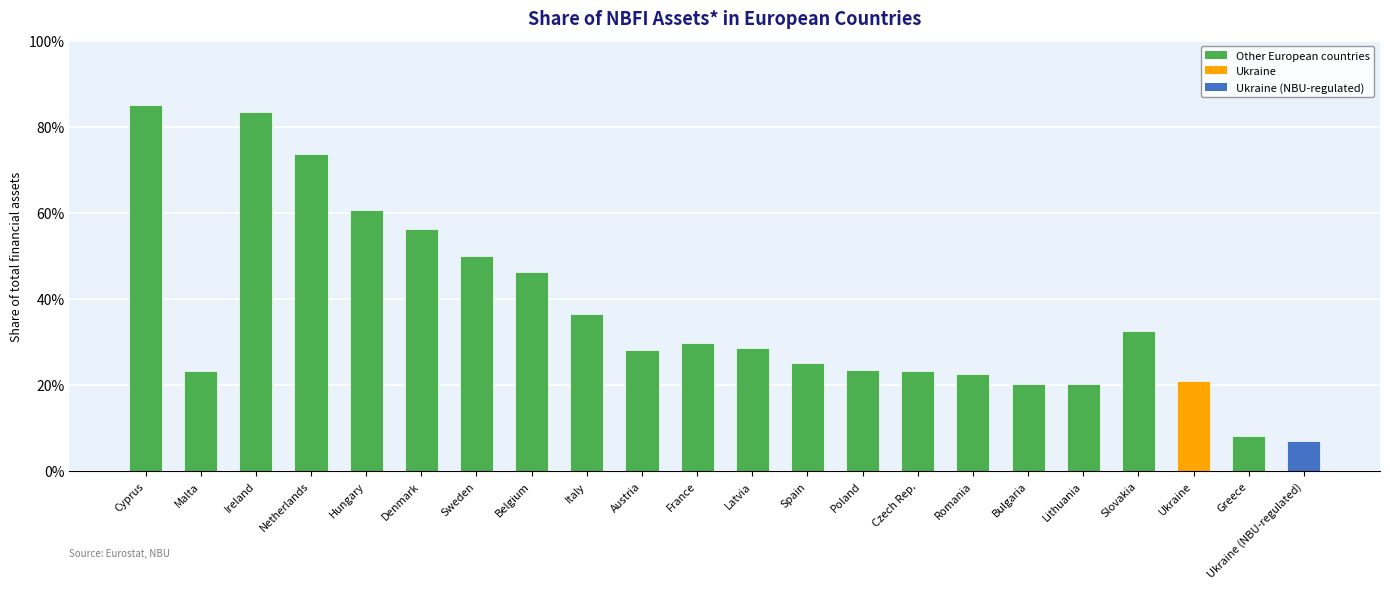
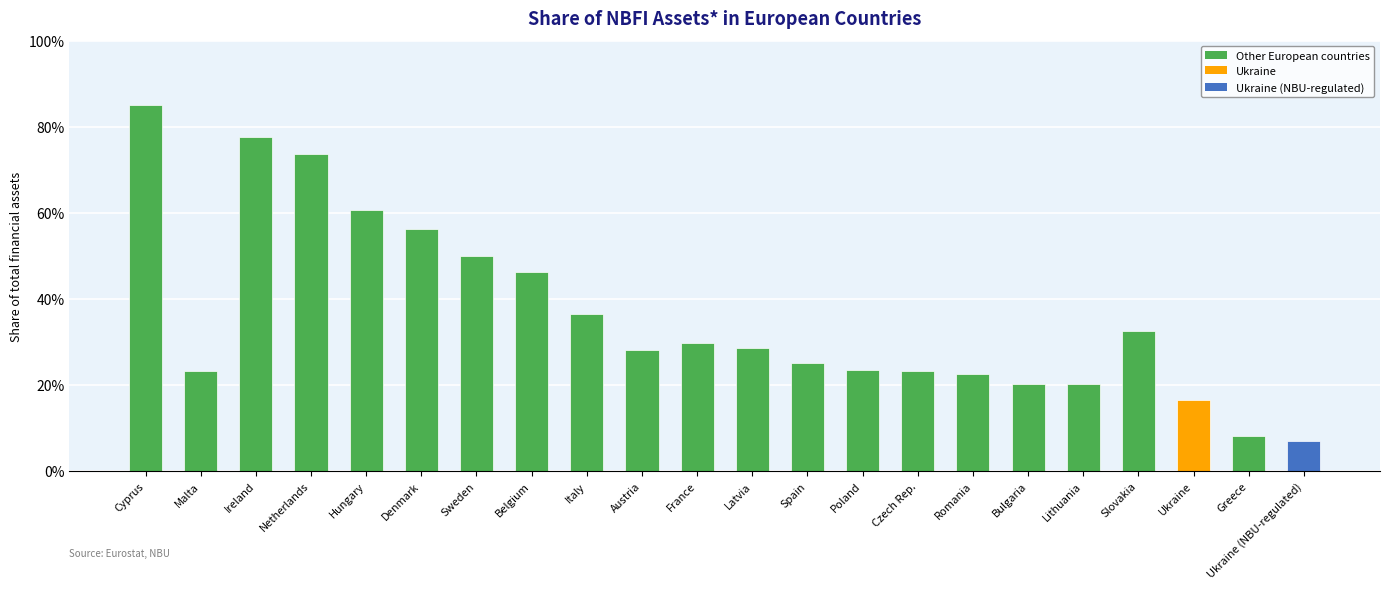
  {
    "Cyprus": "85%",
    "Malta": "23%",
-   "Ireland": "83%",
+   "Ireland": "78%",
    "Netherlands": "74%",
    "Hungary": "61%",
    "Denmark": "56%",
    "Sweden": "50%",
    "Belgium": "46%",
    "Italy": "36%",
    "Austria": "28%",
    "France": "30%",
    "Latvia": "28%",
    "Spain": "25%",
    "Poland": "23%",
    "Czech Rep.": "23%",
    "Romania": "23%",
    "Bulgaria": "20%",
    "Lithuania": "20%",
    "Slovakia": "32%",
-   "Ukraine": "21%",
+   "Ukraine": "16%",
    "Greece": "8%",
    "Ukraine (NBU-regulated)": "7%"
  }
